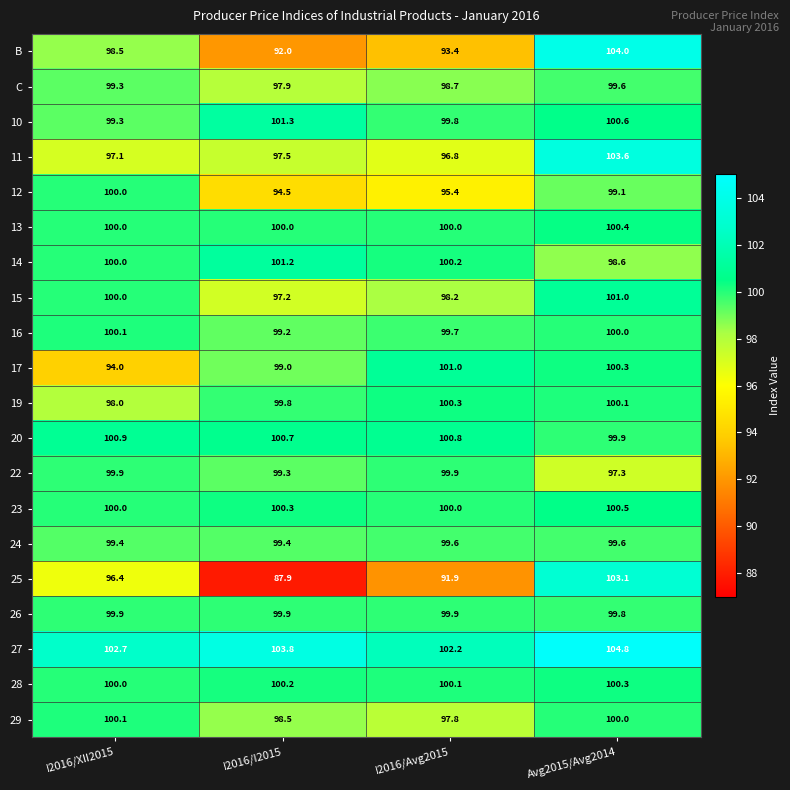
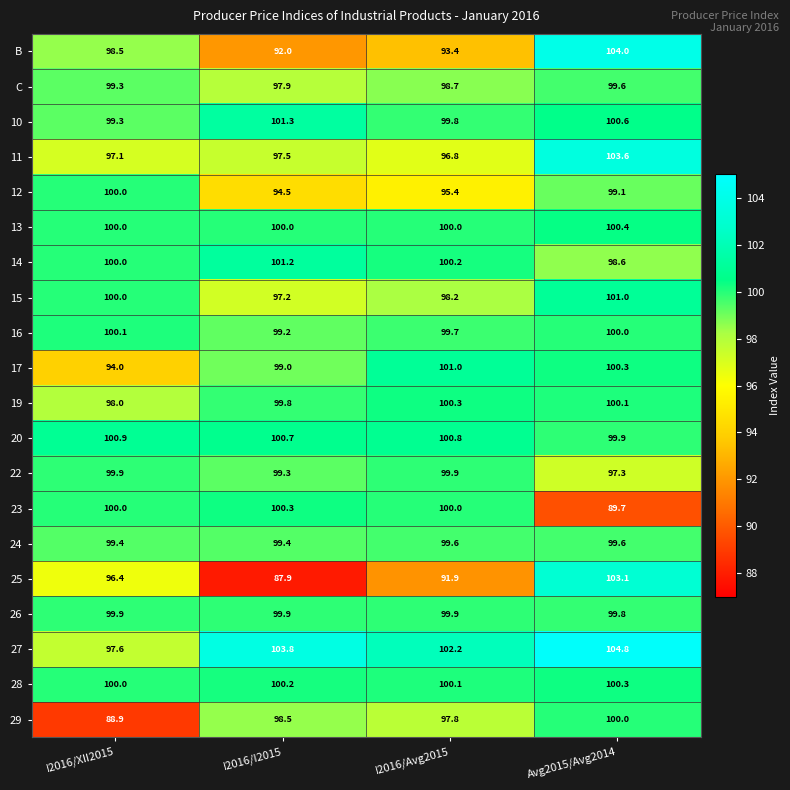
  {
    "B": {
      "I2016/XII2015": 98.5,
      "I2016/I2015": 92.0,
      "I2016/Avg2015": 93.4,
      "Avg2015/Avg2014": 104.0
    },
    "C": {
      "I2016/XII2015": 99.3,
      "I2016/I2015": 97.9,
      "I2016/Avg2015": 98.7,
      "Avg2015/Avg2014": 99.6
    },
    "10": {
      "I2016/XII2015": 99.3,
      "I2016/I2015": 101.3,
      "I2016/Avg2015": 99.8,
      "Avg2015/Avg2014": 100.6
    },
    "11": {
      "I2016/XII2015": 97.1,
      "I2016/I2015": 97.5,
      "I2016/Avg2015": 96.8,
      "Avg2015/Avg2014": 103.6
    },
    "12": {
      "I2016/XII2015": 100.0,
      "I2016/I2015": 94.5,
      "I2016/Avg2015": 95.4,
      "Avg2015/Avg2014": 99.1
    },
    "13": {
      "I2016/XII2015": 100.0,
      "I2016/I2015": 100.0,
      "I2016/Avg2015": 100.0,
      "Avg2015/Avg2014": 100.4
    },
    "14": {
      "I2016/XII2015": 100.0,
      "I2016/I2015": 101.2,
      "I2016/Avg2015": 100.2,
      "Avg2015/Avg2014": 98.6
    },
    "15": {
      "I2016/XII2015": 100.0,
      "I2016/I2015": 97.2,
      "I2016/Avg2015": 98.2,
      "Avg2015/Avg2014": 101.0
    },
    "16": {
      "I2016/XII2015": 100.1,
      "I2016/I2015": 99.2,
      "I2016/Avg2015": 99.7,
      "Avg2015/Avg2014": 100.0
    },
    "17": {
      "I2016/XII2015": 94.0,
      "I2016/I2015": 99.0,
      "I2016/Avg2015": 101.0,
      "Avg2015/Avg2014": 100.3
    },
    "19": {
      "I2016/XII2015": 98.0,
      "I2016/I2015": 99.8,
      "I2016/Avg2015": 100.3,
      "Avg2015/Avg2014": 100.1
    },
    "20": {
      "I2016/XII2015": 100.9,
      "I2016/I2015": 100.7,
      "I2016/Avg2015": 100.8,
      "Avg2015/Avg2014": 99.9
    },
    "22": {
      "I2016/XII2015": 99.9,
      "I2016/I2015": 99.3,
      "I2016/Avg2015": 99.9,
      "Avg2015/Avg2014": 97.3
    },
    "23": {
      "I2016/XII2015": 100.0,
      "I2016/I2015": 100.3,
      "I2016/Avg2015": 100.0,
-     "Avg2015/Avg2014": 100.5
+     "Avg2015/Avg2014": 89.7
    },
    "24": {
      "I2016/XII2015": 99.4,
      "I2016/I2015": 99.4,
      "I2016/Avg2015": 99.6,
      "Avg2015/Avg2014": 99.6
    },
    "25": {
      "I2016/XII2015": 96.4,
      "I2016/I2015": 87.9,
      "I2016/Avg2015": 91.9,
      "Avg2015/Avg2014": 103.1
    },
    "26": {
      "I2016/XII2015": 99.9,
      "I2016/I2015": 99.9,
      "I2016/Avg2015": 99.9,
      "Avg2015/Avg2014": 99.8
    },
    "27": {
-     "I2016/XII2015": 102.7,
+     "I2016/XII2015": 97.6,
      "I2016/I2015": 103.8,
      "I2016/Avg2015": 102.2,
      "Avg2015/Avg2014": 104.8
    },
    "28": {
      "I2016/XII2015": 100.0,
      "I2016/I2015": 100.2,
      "I2016/Avg2015": 100.1,
      "Avg2015/Avg2014": 100.3
    },
    "29": {
-     "I2016/XII2015": 100.1,
+     "I2016/XII2015": 88.9,
      "I2016/I2015": 98.5,
      "I2016/Avg2015": 97.8,
      "Avg2015/Avg2014": 100.0
    }
  }
